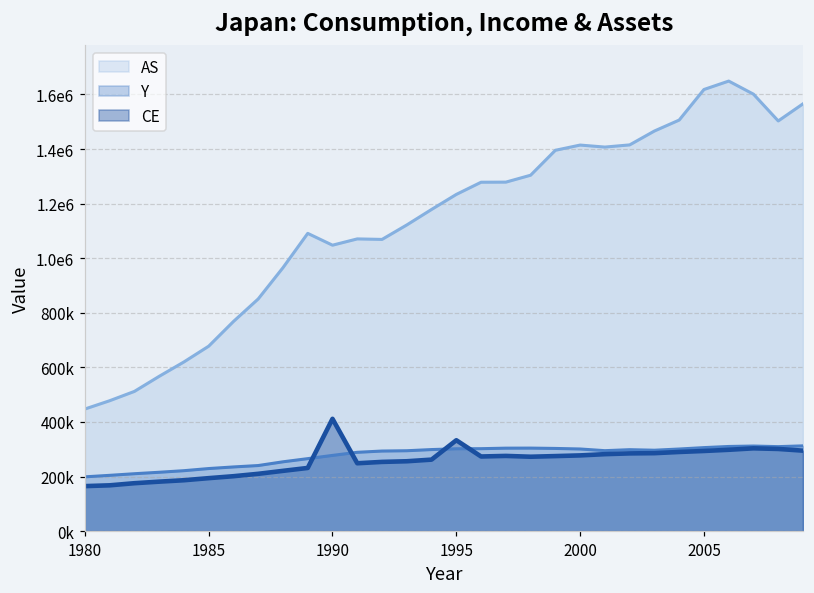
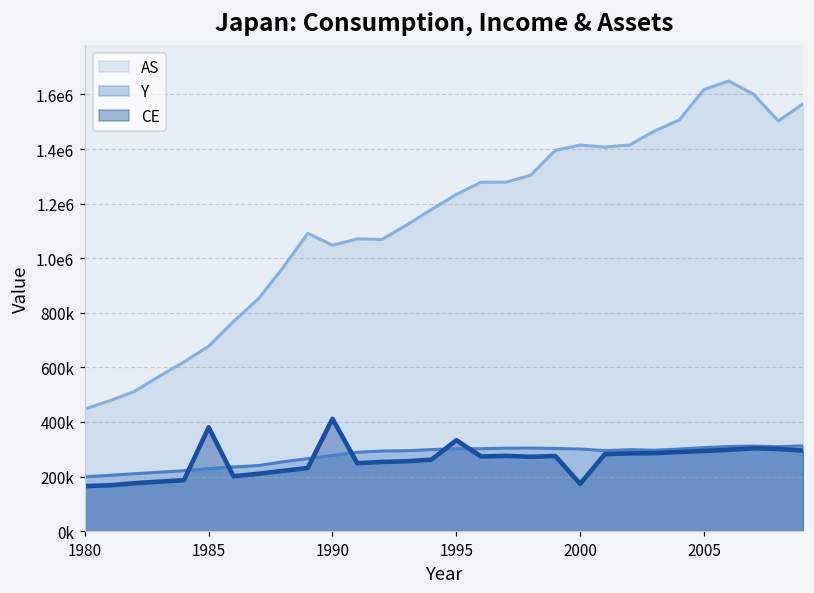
  {
    "CE": {
      "1980": 160000,
-     "1985": 190000,
+     "1985": 380000,
      "1990": 410000,
      "1995": 330000,
-     "2000": 280000,
+     "2000": 170000,
      "2005": 290000
    }
  }
